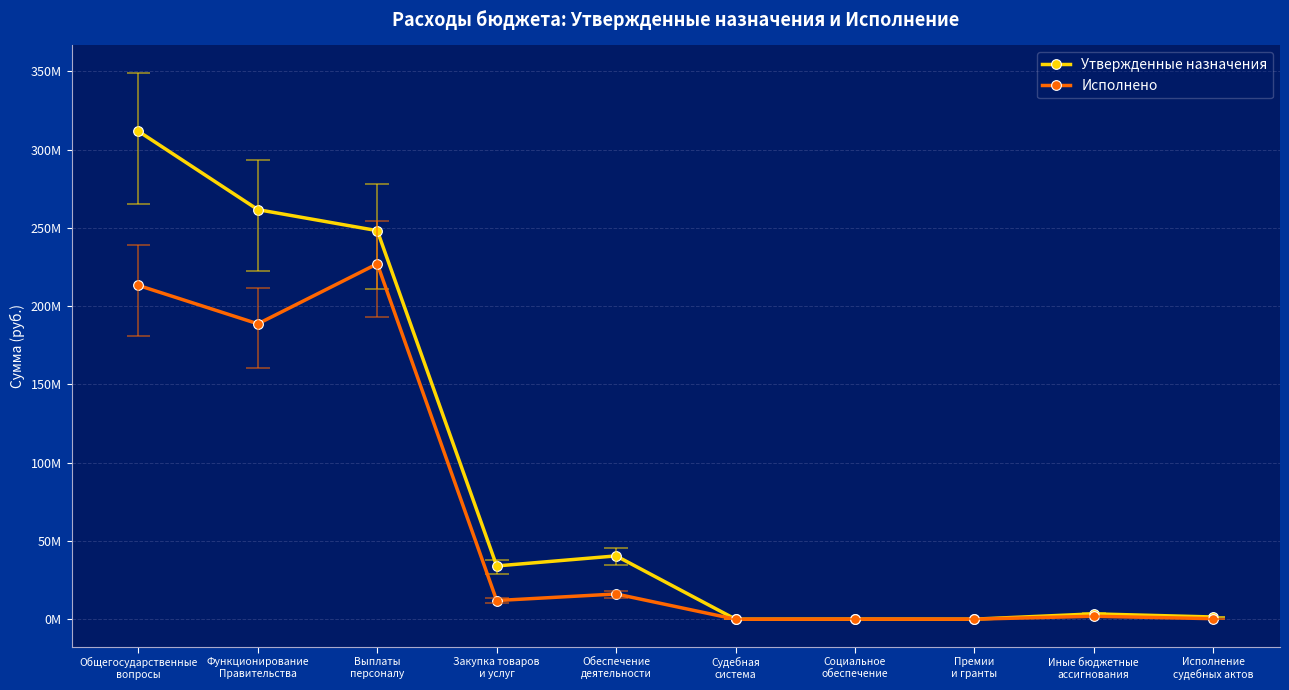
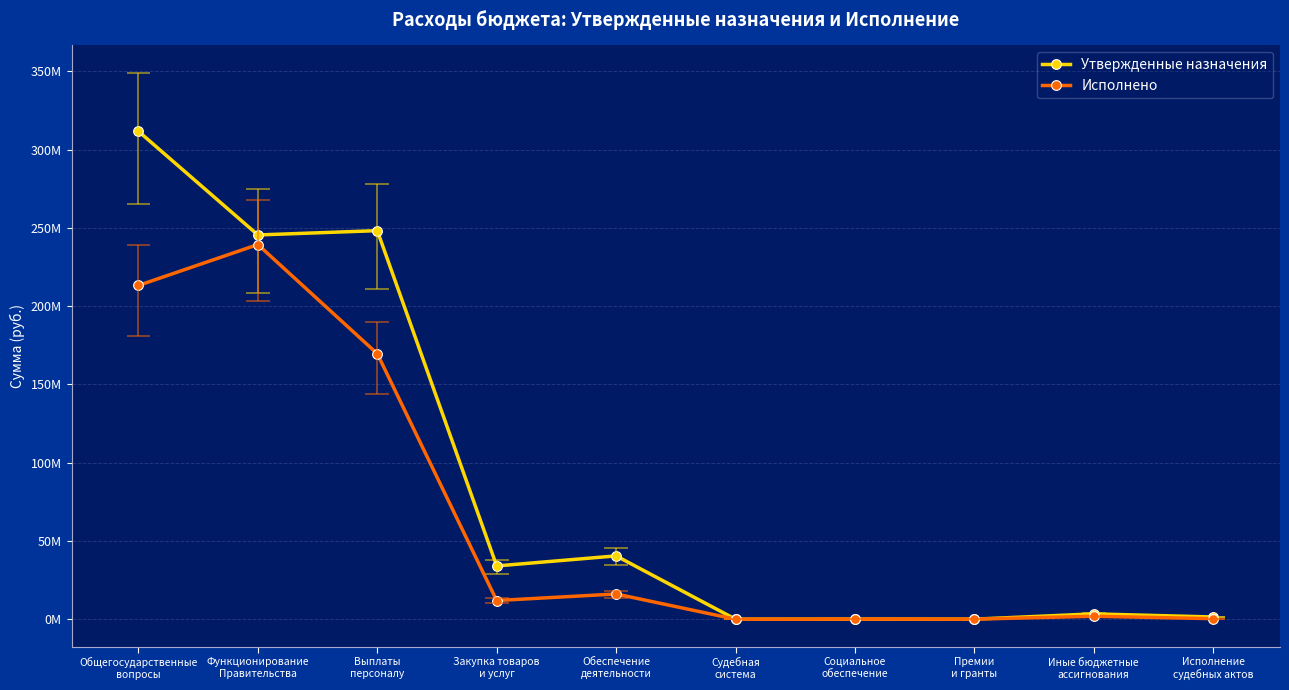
  {
    "Утвержденные назначения": {
      "Общегосударственные вопросы": 312000000,
-     "Функционирование Правительства": 262000000,
+     "Функционирование Правительства": 245000000,
      "Выплаты персоналу": 248000000,
      "Закупка товаров и услуг": 34000000,
      "Обеспечение деятельности": 40000000
    },
    "Исполнено": {
      "Общегосударственные вопросы": 213000000,
-     "Функционирование Правительства": 189000000,
-     "Выплаты персоналу": 227000000,
+     "Функционирование Правительства": 239000000,
+     "Выплаты персоналу": 170000000,
      "Закупка товаров и услуг": 12000000,
      "Обеспечение деятельности": 16000000
    }
  }
